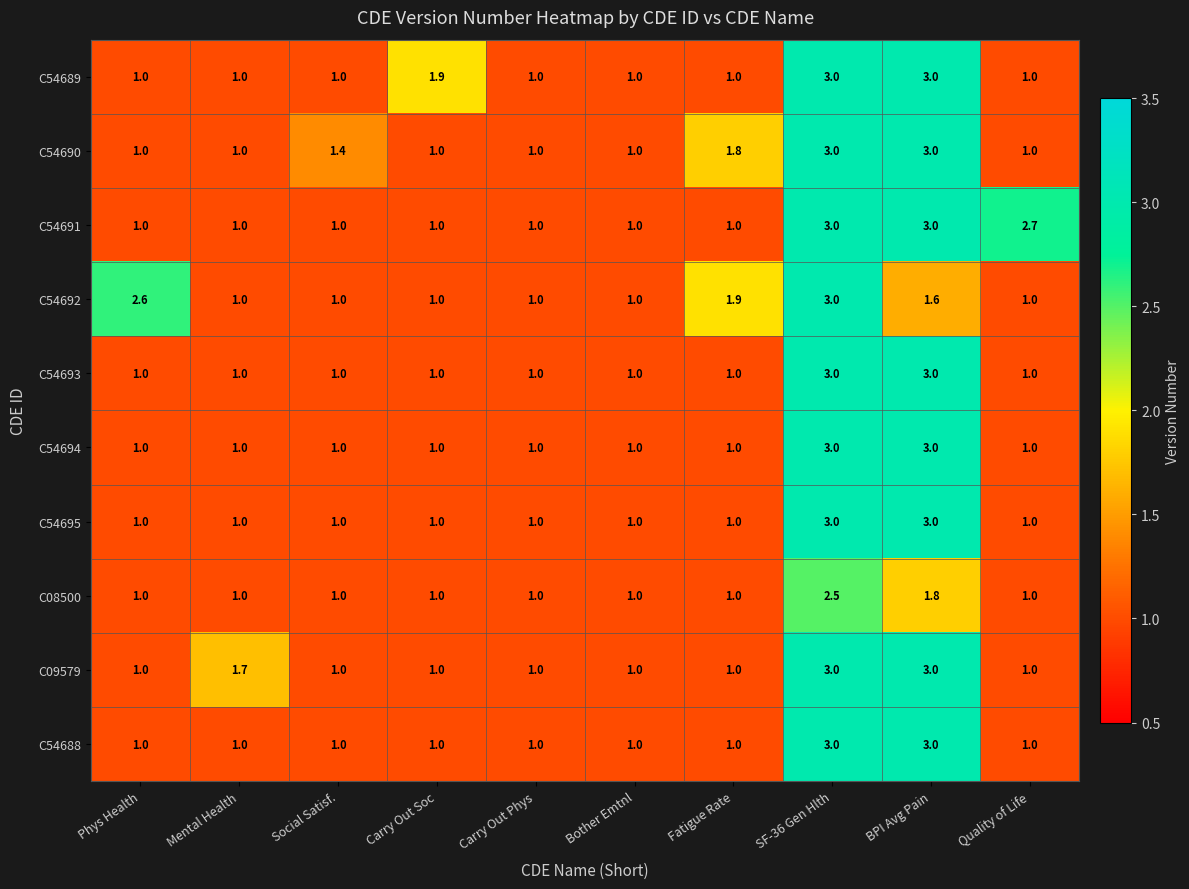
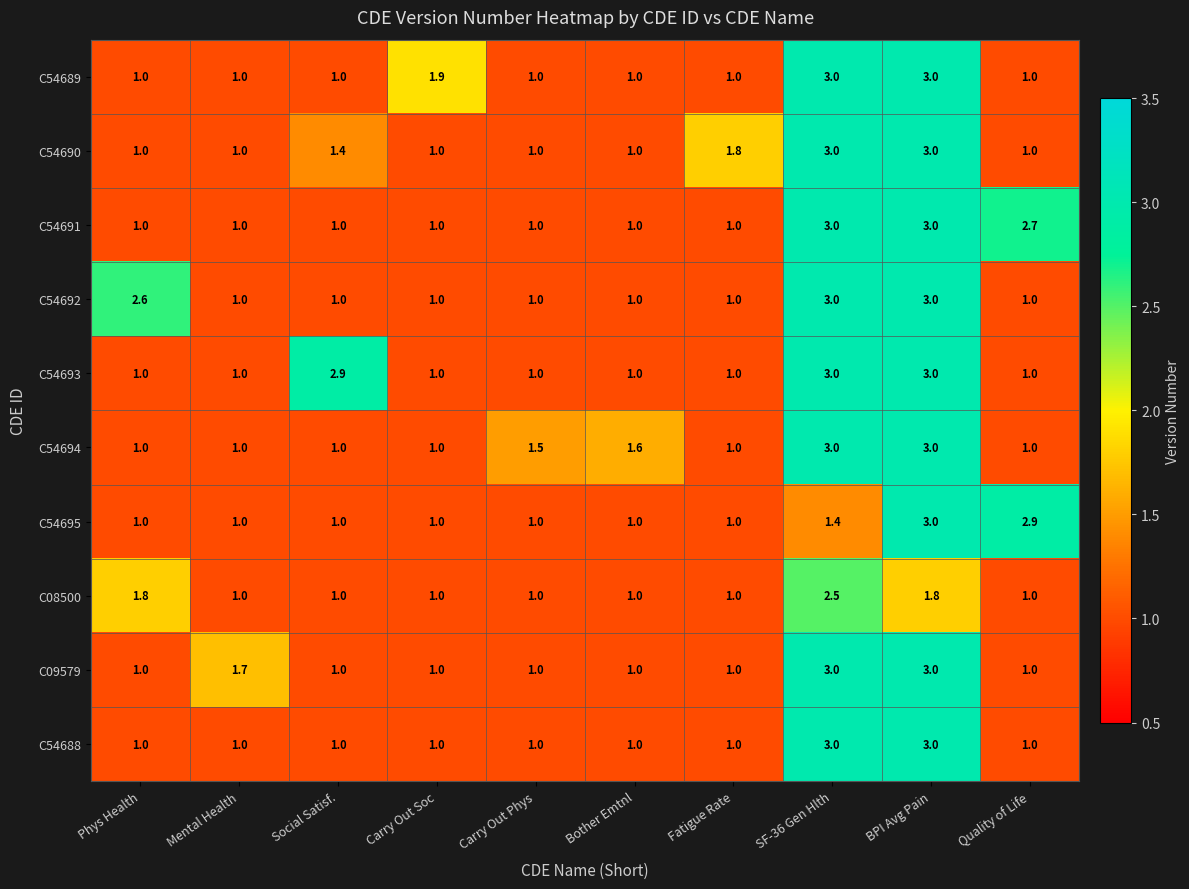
  {
    "C54689": {
      "Phys Health": 1.0,
      "Mental Health": 1.0,
      "Social Satisf.": 1.0,
      "Carry Out Soc": 1.9,
      "Carry Out Phys": 1.0,
      "Bother Emtnl": 1.0,
      "Fatigue Rate": 1.0,
      "SF-36 Gen Hlth": 3.0,
      "BPI Avg Pain": 3.0,
      "Quality of Life": 1.0
    },
    "C54690": {
      "Phys Health": 1.0,
      "Mental Health": 1.0,
      "Social Satisf.": 1.4,
      "Carry Out Soc": 1.0,
      "Carry Out Phys": 1.0,
      "Bother Emtnl": 1.0,
      "Fatigue Rate": 1.8,
      "SF-36 Gen Hlth": 3.0,
      "BPI Avg Pain": 3.0,
      "Quality of Life": 1.0
    },
    "C54691": {
      "Phys Health": 1.0,
      "Mental Health": 1.0,
      "Social Satisf.": 1.0,
      "Carry Out Soc": 1.0,
      "Carry Out Phys": 1.0,
      "Bother Emtnl": 1.0,
      "Fatigue Rate": 1.0,
      "SF-36 Gen Hlth": 3.0,
      "BPI Avg Pain": 3.0,
      "Quality of Life": 2.7
    },
    "C54692": {
      "Phys Health": 2.6,
      "Mental Health": 1.0,
      "Social Satisf.": 1.0,
      "Carry Out Soc": 1.0,
      "Carry Out Phys": 1.0,
      "Bother Emtnl": 1.0,
-     "Fatigue Rate": 1.9,
+     "Fatigue Rate": 1.0,
      "SF-36 Gen Hlth": 3.0,
-     "BPI Avg Pain": 1.6,
+     "BPI Avg Pain": 3.0,
      "Quality of Life": 1.0
    },
    "C54693": {
      "Phys Health": 1.0,
      "Mental Health": 1.0,
-     "Social Satisf.": 1.0,
+     "Social Satisf.": 2.9,
      "Carry Out Soc": 1.0,
      "Carry Out Phys": 1.0,
      "Bother Emtnl": 1.0,
      "Fatigue Rate": 1.0,
      "SF-36 Gen Hlth": 3.0,
      "BPI Avg Pain": 3.0,
      "Quality of Life": 1.0
    },
    "C54694": {
      "Phys Health": 1.0,
      "Mental Health": 1.0,
      "Social Satisf.": 1.0,
      "Carry Out Soc": 1.0,
-     "Carry Out Phys": 1.0,
-     "Bother Emtnl": 1.0,
+     "Carry Out Phys": 1.5,
+     "Bother Emtnl": 1.6,
      "Fatigue Rate": 1.0,
      "SF-36 Gen Hlth": 3.0,
      "BPI Avg Pain": 3.0,
      "Quality of Life": 1.0
    },
    "C54695": {
      "Phys Health": 1.0,
      "Mental Health": 1.0,
      "Social Satisf.": 1.0,
      "Carry Out Soc": 1.0,
      "Carry Out Phys": 1.0,
      "Bother Emtnl": 1.0,
      "Fatigue Rate": 1.0,
-     "SF-36 Gen Hlth": 3.0,
+     "SF-36 Gen Hlth": 1.4,
      "BPI Avg Pain": 3.0,
-     "Quality of Life": 1.0
+     "Quality of Life": 2.9
    },
    "C08500": {
-     "Phys Health": 1.0,
+     "Phys Health": 1.8,
      "Mental Health": 1.0,
      "Social Satisf.": 1.0,
      "Carry Out Soc": 1.0,
      "Carry Out Phys": 1.0,
      "Bother Emtnl": 1.0,
      "Fatigue Rate": 1.0,
      "SF-36 Gen Hlth": 2.5,
      "BPI Avg Pain": 1.8,
      "Quality of Life": 1.0
    },
    "C09579": {
      "Phys Health": 1.0,
      "Mental Health": 1.7,
      "Social Satisf.": 1.0,
      "Carry Out Soc": 1.0,
      "Carry Out Phys": 1.0,
      "Bother Emtnl": 1.0,
      "Fatigue Rate": 1.0,
      "SF-36 Gen Hlth": 3.0,
      "BPI Avg Pain": 3.0,
      "Quality of Life": 1.0
    },
    "C54688": {
      "Phys Health": 1.0,
      "Mental Health": 1.0,
      "Social Satisf.": 1.0,
      "Carry Out Soc": 1.0,
      "Carry Out Phys": 1.0,
      "Bother Emtnl": 1.0,
      "Fatigue Rate": 1.0,
      "SF-36 Gen Hlth": 3.0,
      "BPI Avg Pain": 3.0,
      "Quality of Life": 1.0
    }
  }
